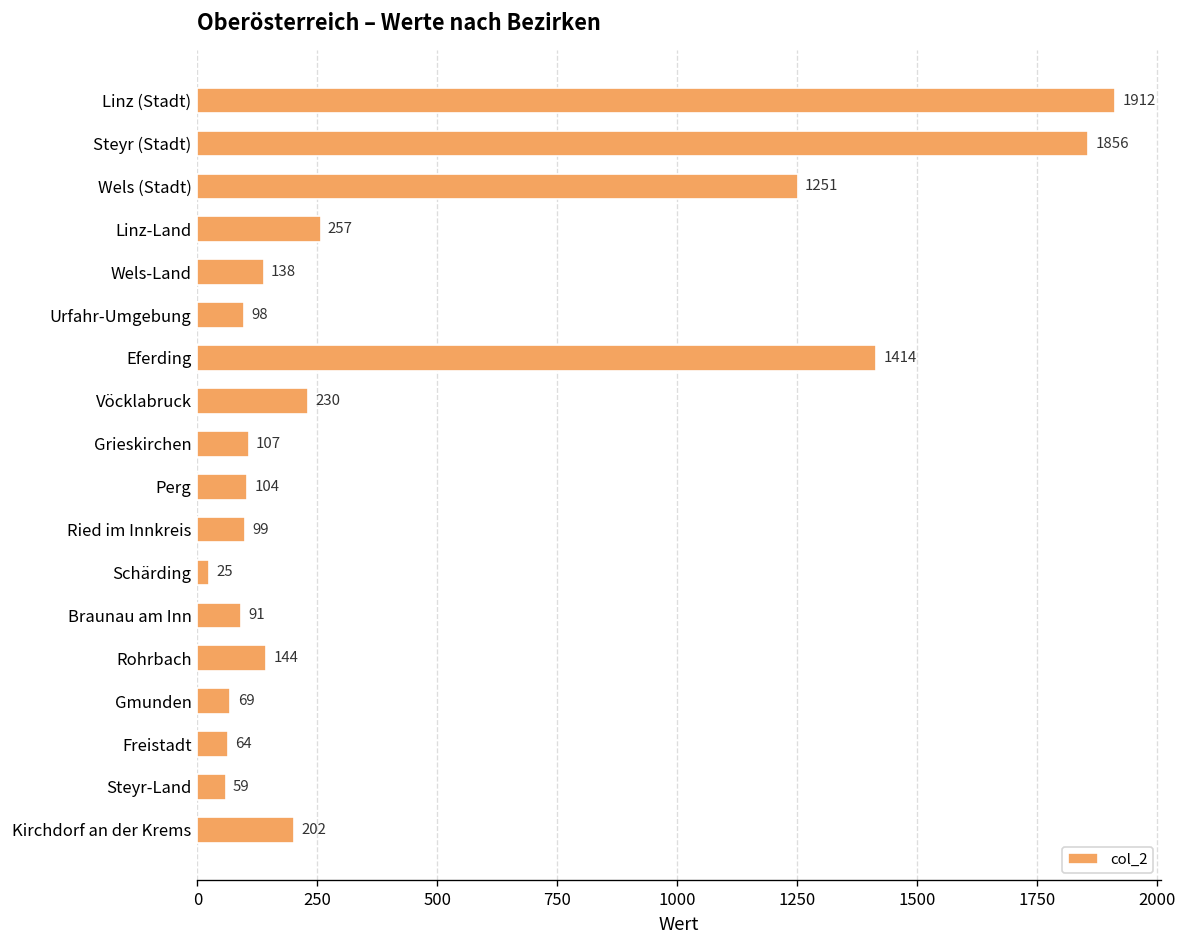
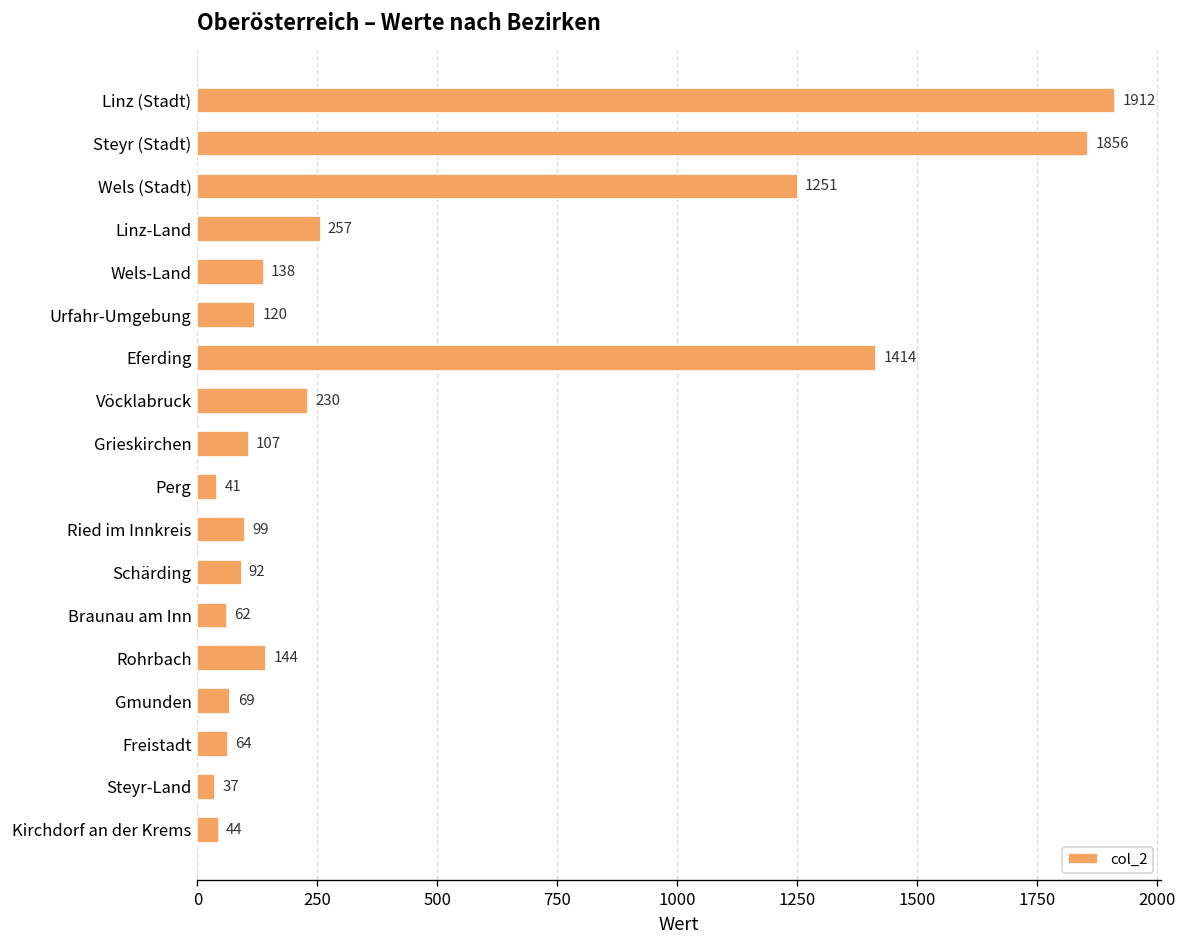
  {
    "Linz (Stadt)": 1912,
    "Steyr (Stadt)": 1856,
    "Wels (Stadt)": 1251,
    "Linz-Land": 257,
    "Wels-Land": 138,
-   "Urfahr-Umgebung": 98,
+   "Urfahr-Umgebung": 120,
    "Eferding": 1414,
    "Vöcklabruck": 230,
    "Grieskirchen": 107,
-   "Perg": 104,
+   "Perg": 41,
    "Ried im Innkreis": 99,
-   "Schärding": 25,
-   "Braunau am Inn": 91,
+   "Schärding": 92,
+   "Braunau am Inn": 62,
    "Rohrbach": 144,
    "Gmunden": 69,
    "Freistadt": 64,
-   "Steyr-Land": 59,
-   "Kirchdorf an der Krems": 202
+   "Steyr-Land": 37,
+   "Kirchdorf an der Krems": 44
  }
